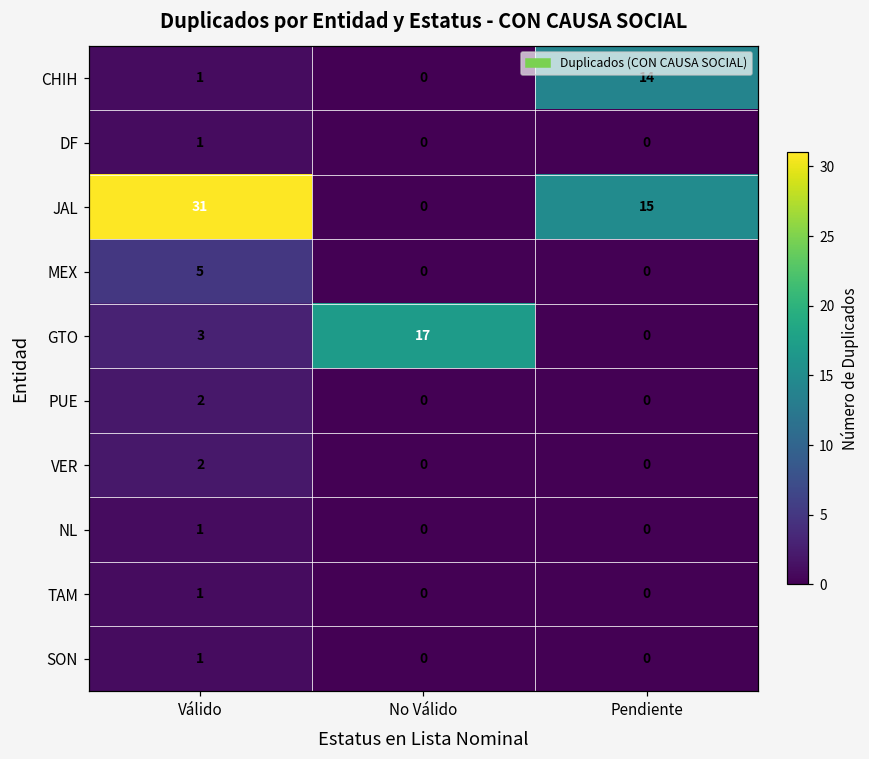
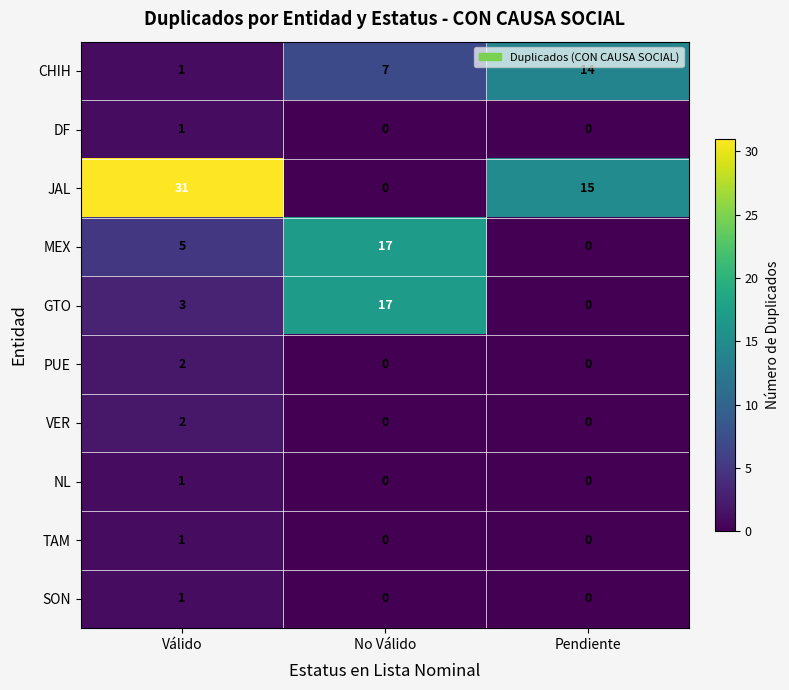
  {
    "CHIH": {
      "Válido": 1,
-     "No Válido": 0
+     "No Válido": 7
    },
    "DF": {
      "Válido": 1,
      "No Válido": 0,
      "Pendiente": 0
    },
    "JAL": {
      "Válido": 31,
      "No Válido": 0,
      "Pendiente": 15
    },
    "MEX": {
      "Válido": 5,
-     "No Válido": 0,
+     "No Válido": 17,
      "Pendiente": 0
    },
    "GTO": {
      "Válido": 3,
      "No Válido": 17,
      "Pendiente": 0
    },
    "PUE": {
      "Válido": 2,
      "No Válido": 0,
      "Pendiente": 0
    },
    "VER": {
      "Válido": 2,
      "No Válido": 0,
      "Pendiente": 0
    },
    "NL": {
      "Válido": 1,
      "No Válido": 0,
      "Pendiente": 0
    },
    "TAM": {
      "Válido": 1,
      "No Válido": 0,
      "Pendiente": 0
    },
    "SON": {
      "Válido": 1,
      "No Válido": 0,
      "Pendiente": 0
    }
  }
